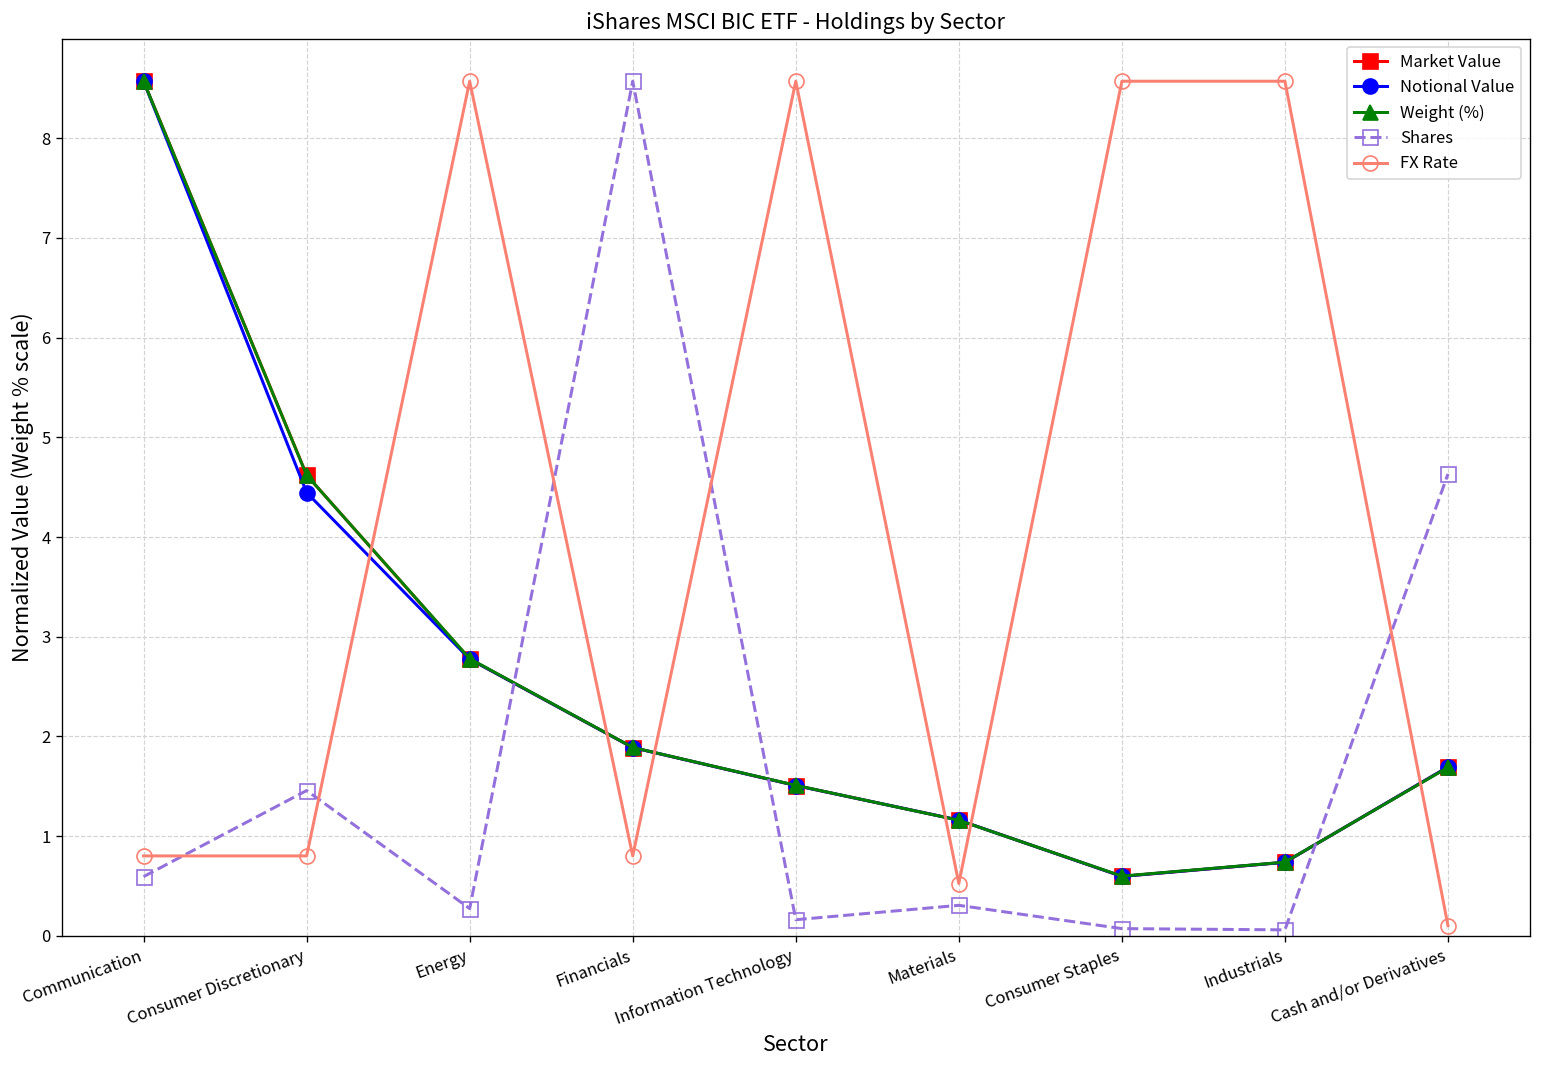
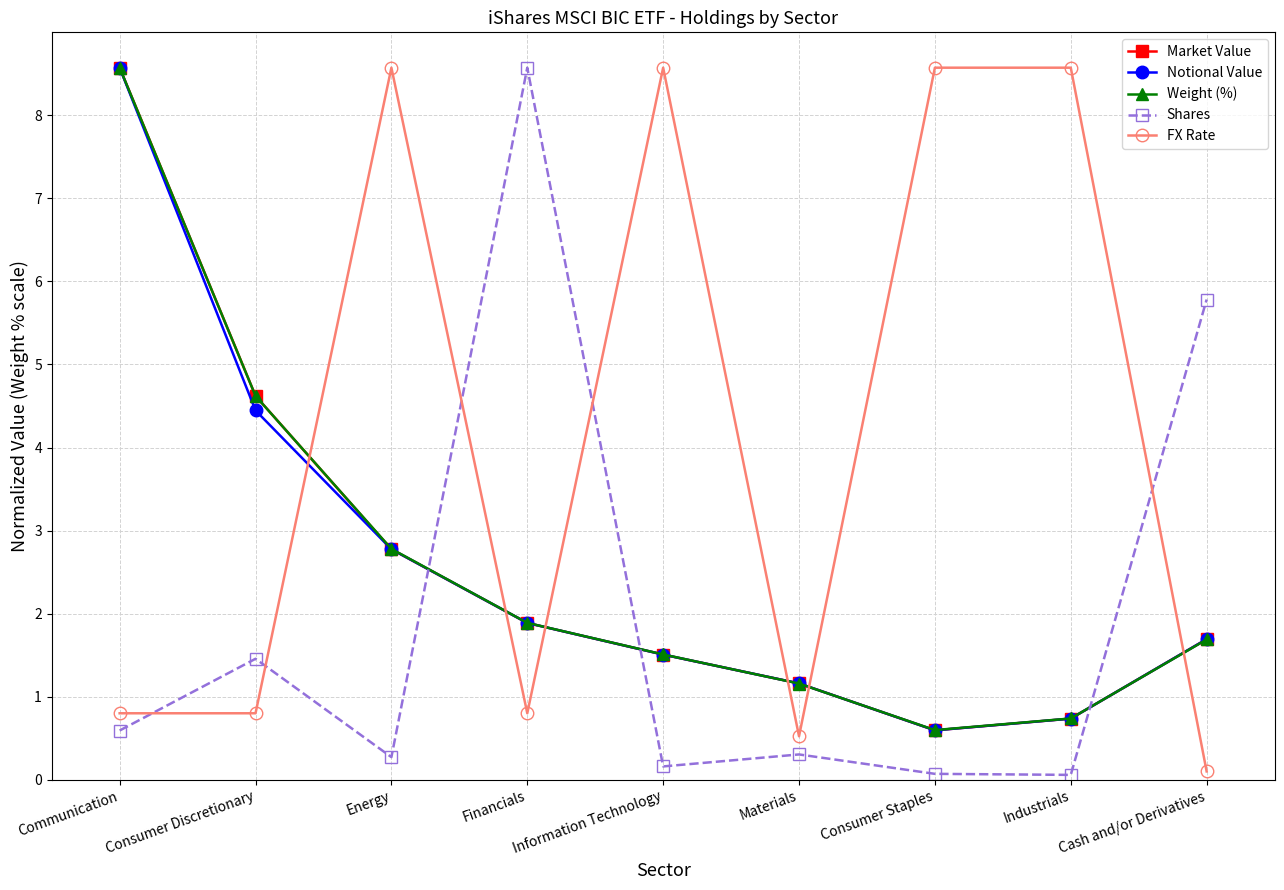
  {
    "Notional Value": {
      "Consumer Discretionary": 4.4
    },
    "Shares": {
      "Communication": 0.6,
      "Consumer Discretionary": 1.5,
      "Energy": 0.3,
      "Financials": 8.6,
      "Information Technology": 0.2,
      "Materials": 0.3,
      "Consumer Staples": 0.1,
      "Industrials": 0.1,
-     "Cash and/or Derivatives": 4.6
+     "Cash and/or Derivatives": 5.8
    },
    "FX Rate": {
      "Communication": 0.8,
      "Consumer Discretionary": 0.8,
      "Energy": 8.6,
      "Financials": 0.8,
      "Information Technology": 8.6,
      "Materials": 0.5,
      "Consumer Staples": 8.6,
      "Industrials": 8.6,
      "Cash and/or Derivatives": 0.1
    }
  }
